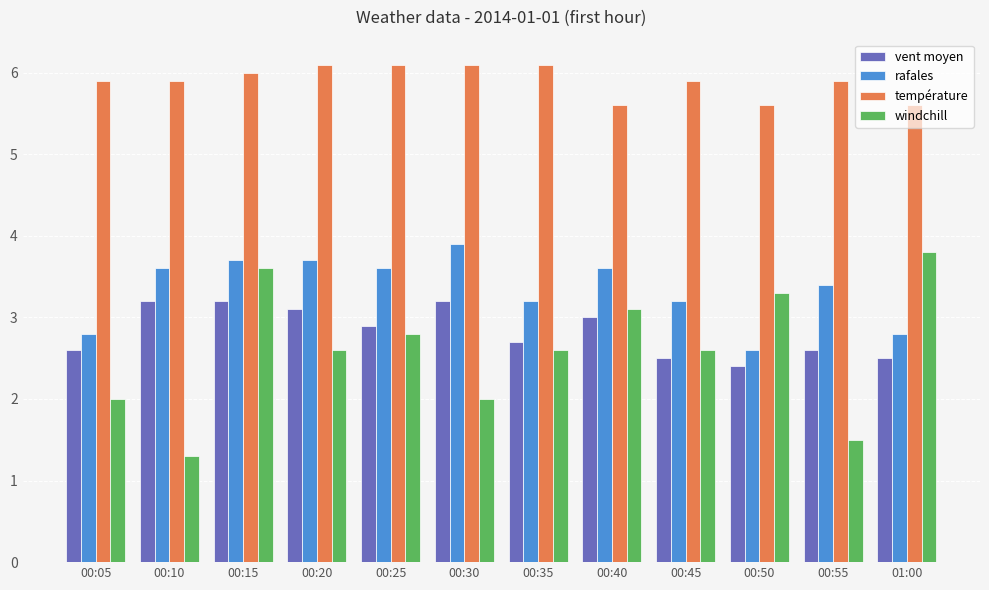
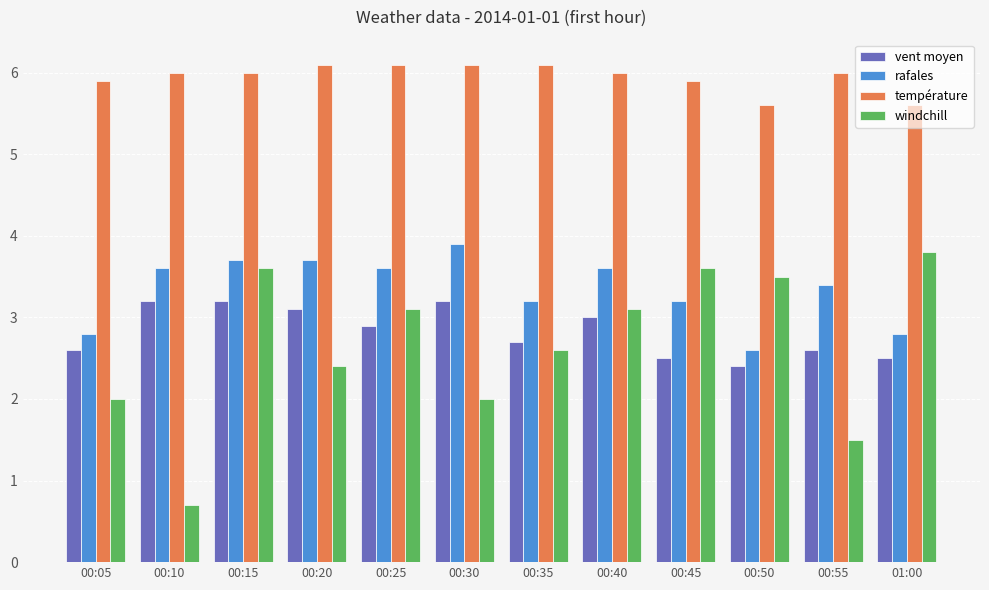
  {
    "température": {
      "00:05": 5.9,
-     "00:10": 5.9,
+     "00:10": 6.0,
      "00:15": 6.0,
      "00:20": 6.1,
      "00:25": 6.1,
      "00:30": 6.1,
      "00:35": 6.1,
-     "00:40": 5.6,
+     "00:40": 6.0,
      "00:45": 5.9,
      "00:50": 5.6,
-     "00:55": 5.9
+     "00:55": 6.0
    },
    "windchill": {
      "00:05": 2.0,
-     "00:10": 1.3,
+     "00:10": 0.7,
      "00:15": 3.6,
-     "00:20": 2.6,
-     "00:25": 2.8,
+     "00:20": 2.4,
+     "00:25": 3.1,
      "00:30": 2.0,
      "00:35": 2.6,
      "00:40": 3.1,
-     "00:45": 2.6,
-     "00:50": 3.3,
+     "00:45": 3.6,
+     "00:50": 3.5,
      "00:55": 1.5,
      "01:00": 3.8
    }
  }
